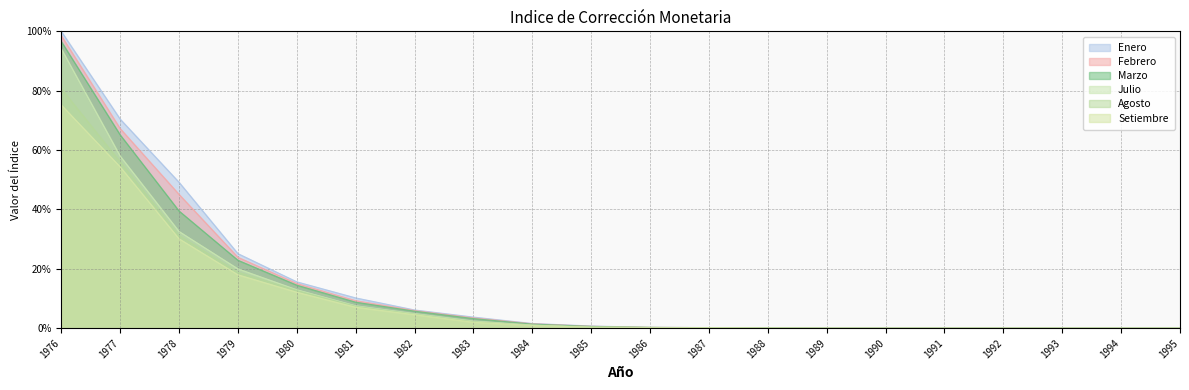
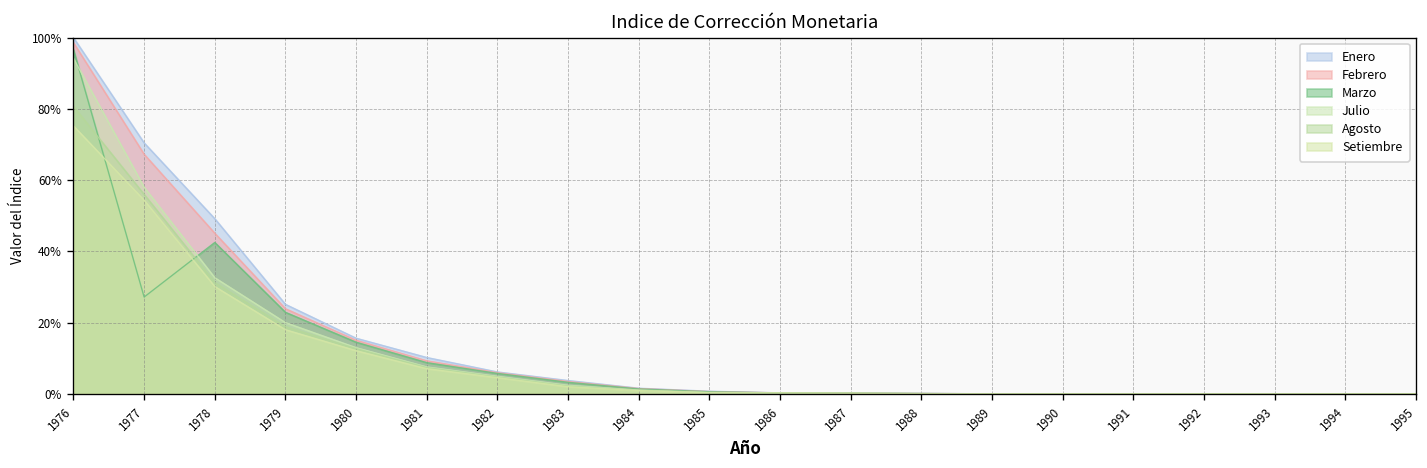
  {
    "Marzo": {
      "1976": "97%",
-     "1977": "65%",
-     "1978": "39%",
+     "1977": "27%",
+     "1978": "42%",
      "1979": "23%"
    }
  }
